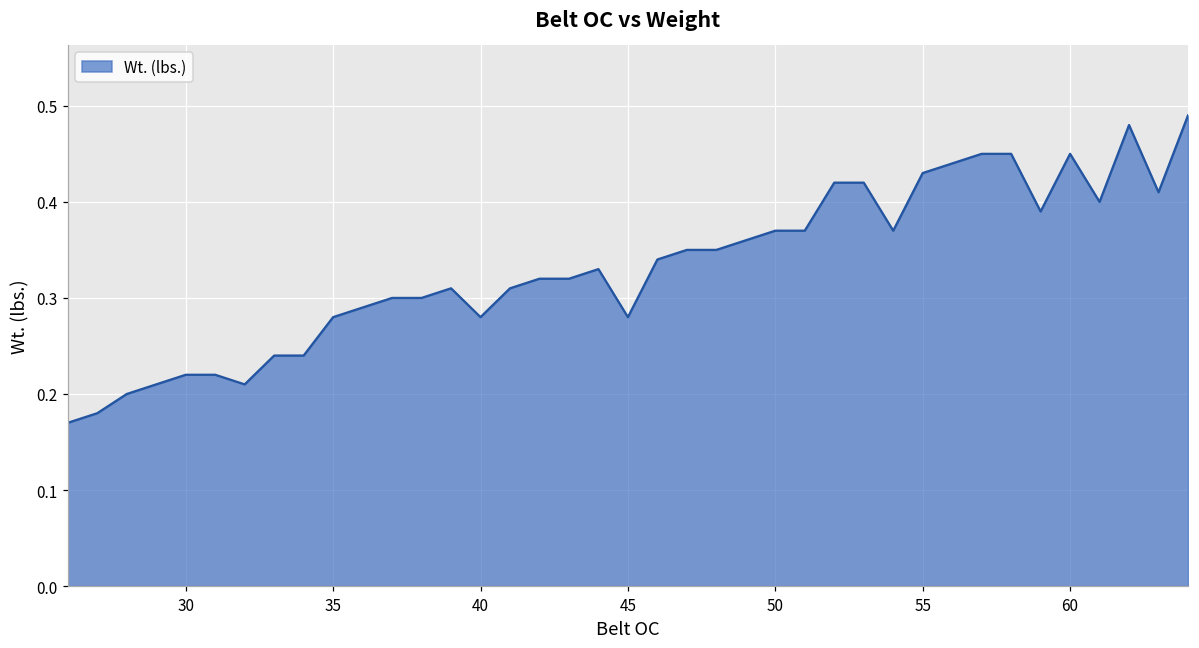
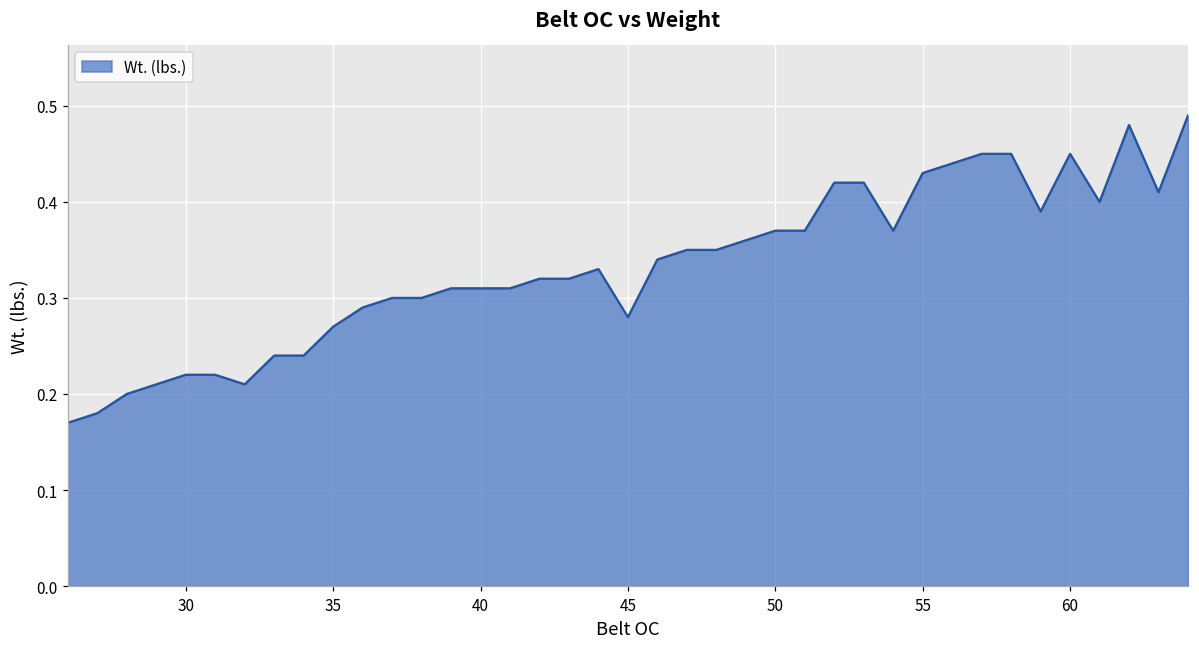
  {
    "30": 0.22,
-   "35": 0.28,
-   "40": 0.28,
+   "35": 0.27,
+   "40": 0.31,
    "45": 0.28,
    "50": 0.37,
    "55": 0.43,
    "60": 0.45
  }
